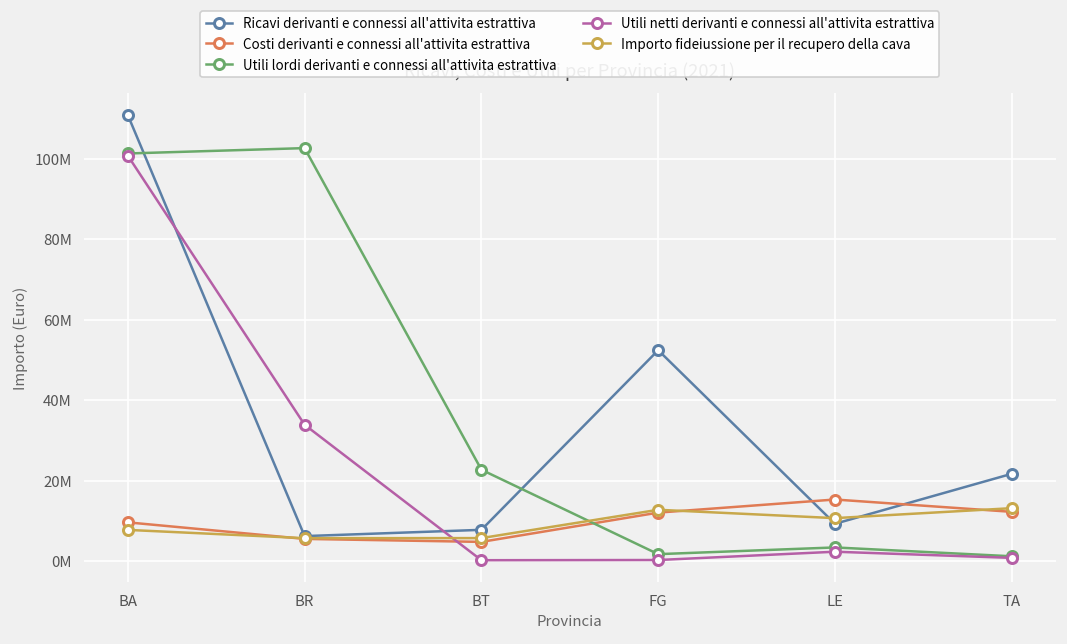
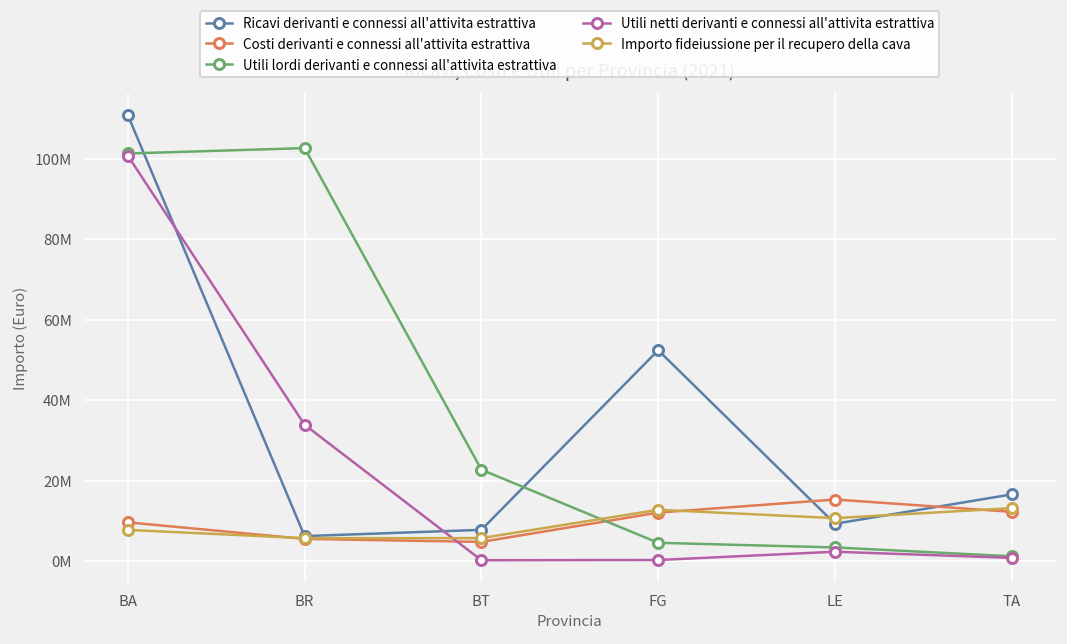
  {
    "Ricavi derivanti e connessi all'attivita estrattiva": {
      "BA": 111000000,
      "BT": 8000000,
      "FG": 52000000,
      "LE": 9000000,
-     "TA": 22000000
+     "TA": 17000000
    },
    "Utili lordi derivanti e connessi all'attivita estrattiva": {
      "BR": 103000000,
      "BT": 23000000,
-     "FG": 2000000,
+     "FG": 5000000,
      "LE": 3000000
    },
    "Utili netti derivanti e connessi all'attivita estrattiva": {
      "BR": 34000000,
      "BT": 0,
      "FG": 0,
      "LE": 2000000
    }
  }
